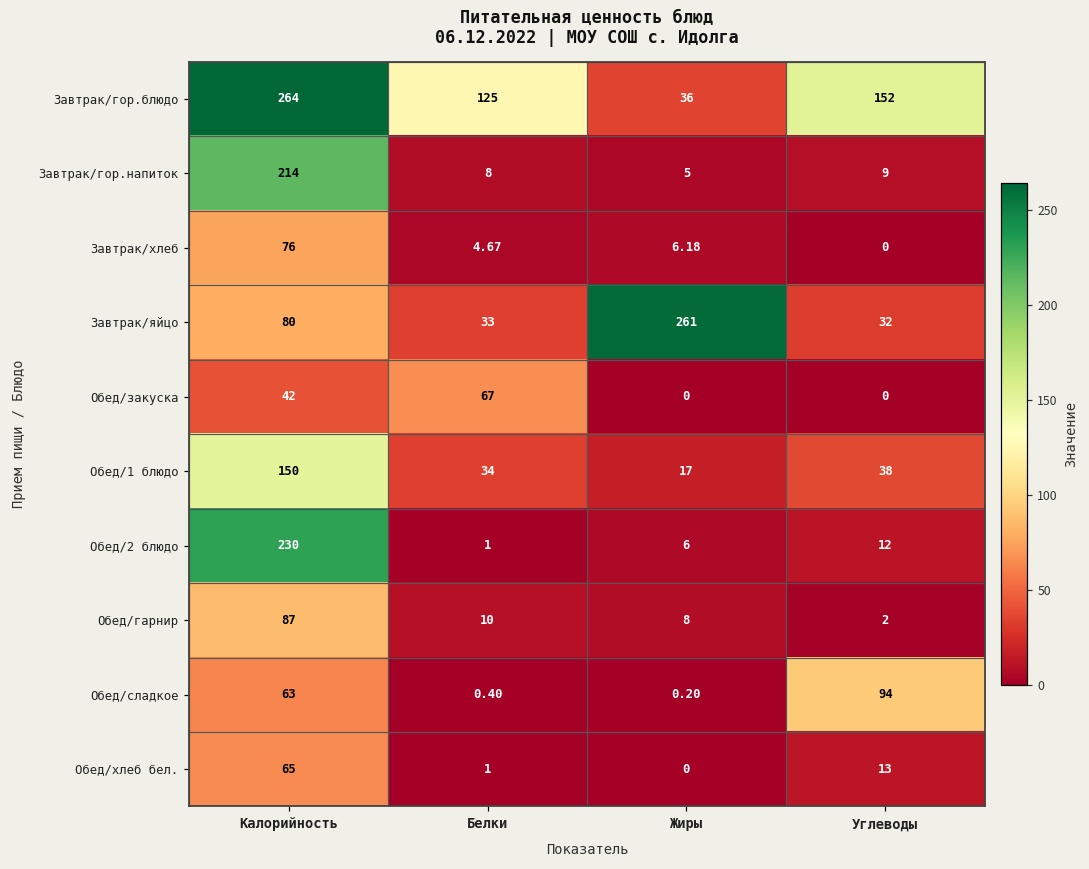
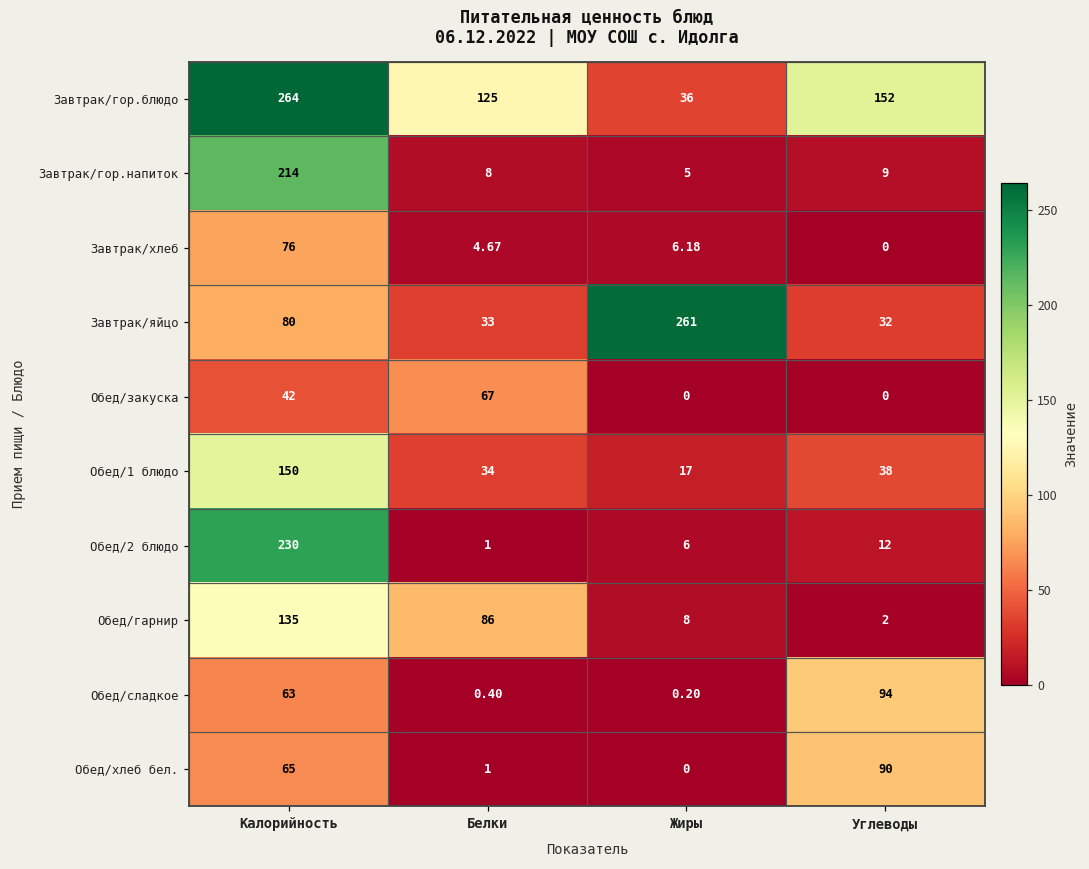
  {
    "Завтрак/гор.блюдо": {
      "Калорийность": 264,
      "Белки": 125,
      "Жиры": 36,
      "Углеводы": 152
    },
    "Завтрак/гор.напиток": {
      "Калорийность": 214,
      "Белки": 8,
      "Жиры": 5,
      "Углеводы": 9
    },
    "Завтрак/хлеб": {
      "Калорийность": 76,
      "Белки": 4.67,
      "Жиры": 6.18,
      "Углеводы": 0
    },
    "Завтрак/яйцо": {
      "Калорийность": 80,
      "Белки": 33,
      "Жиры": 261,
      "Углеводы": 32
    },
    "Обед/закуска": {
      "Калорийность": 42,
      "Белки": 67,
      "Жиры": 0,
      "Углеводы": 0
    },
    "Обед/1 блюдо": {
      "Калорийность": 150,
      "Белки": 34,
      "Жиры": 17,
      "Углеводы": 38
    },
    "Обед/2 блюдо": {
      "Калорийность": 230,
      "Белки": 1,
      "Жиры": 6,
      "Углеводы": 12
    },
    "Обед/гарнир": {
-     "Калорийность": 87,
-     "Белки": 10,
+     "Калорийность": 135,
+     "Белки": 86,
      "Жиры": 8,
      "Углеводы": 2
    },
    "Обед/сладкое": {
      "Калорийность": 63,
      "Белки": 0.40,
      "Жиры": 0.20,
      "Углеводы": 94
    },
    "Обед/хлеб бел.": {
      "Калорийность": 65,
      "Белки": 1,
      "Жиры": 0,
-     "Углеводы": 13
+     "Углеводы": 90
    }
  }
